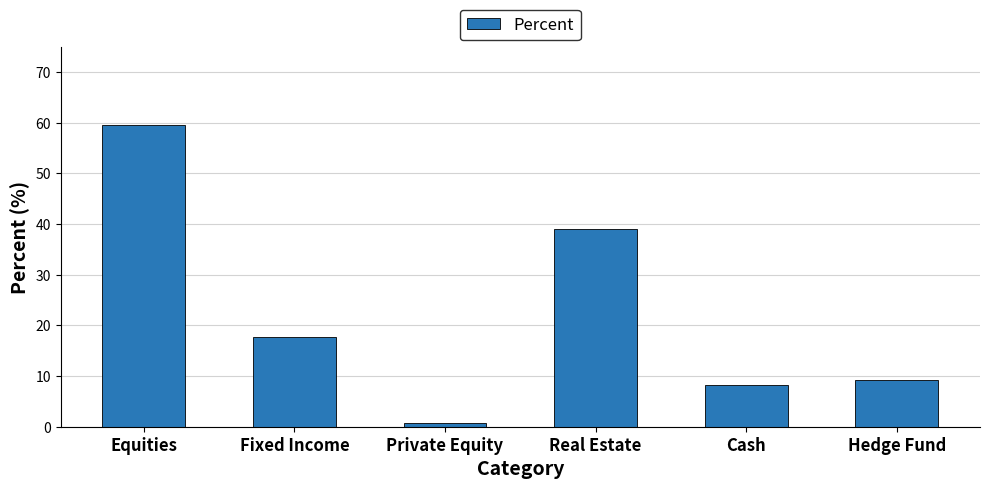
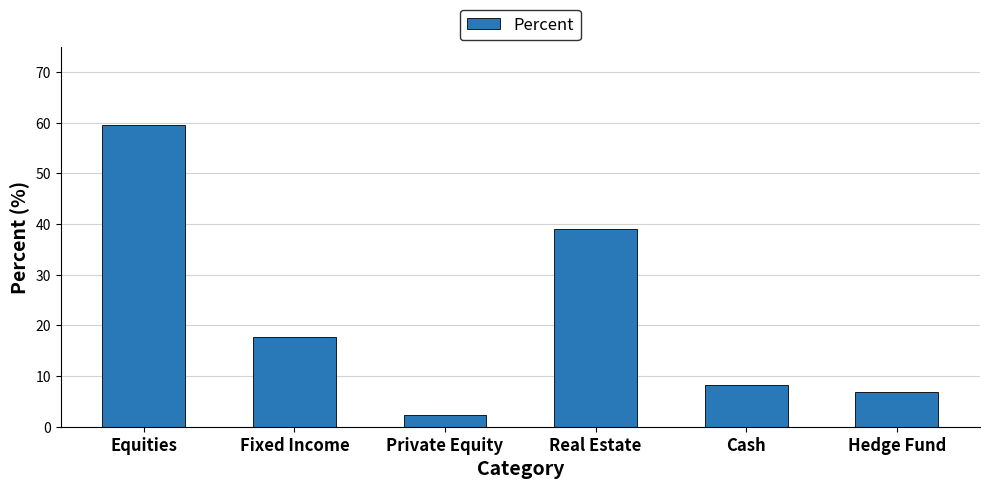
  {
    "Equities": 60,
    "Fixed Income": 18,
-   "Private Equity": 1,
+   "Private Equity": 2,
    "Real Estate": 39,
    "Cash": 8,
-   "Hedge Fund": 9
+   "Hedge Fund": 7
  }
